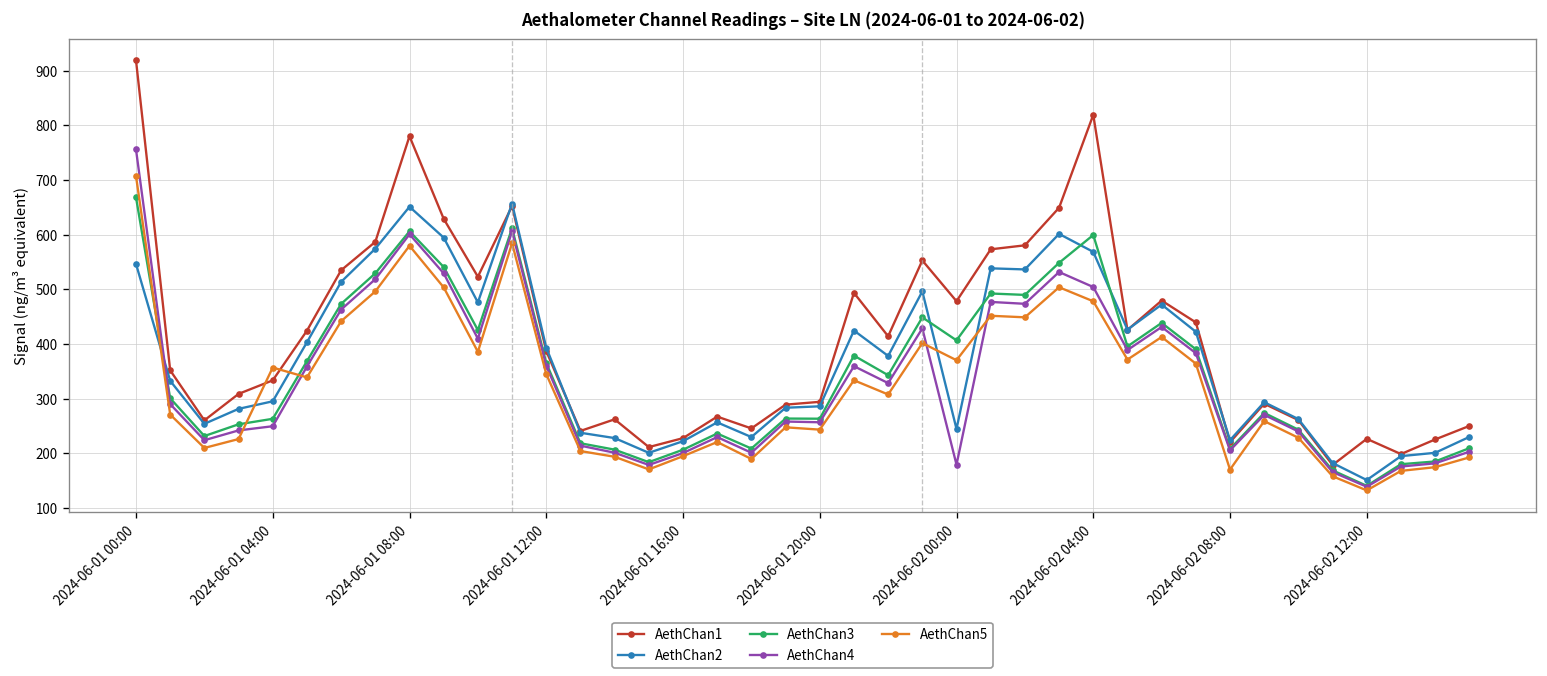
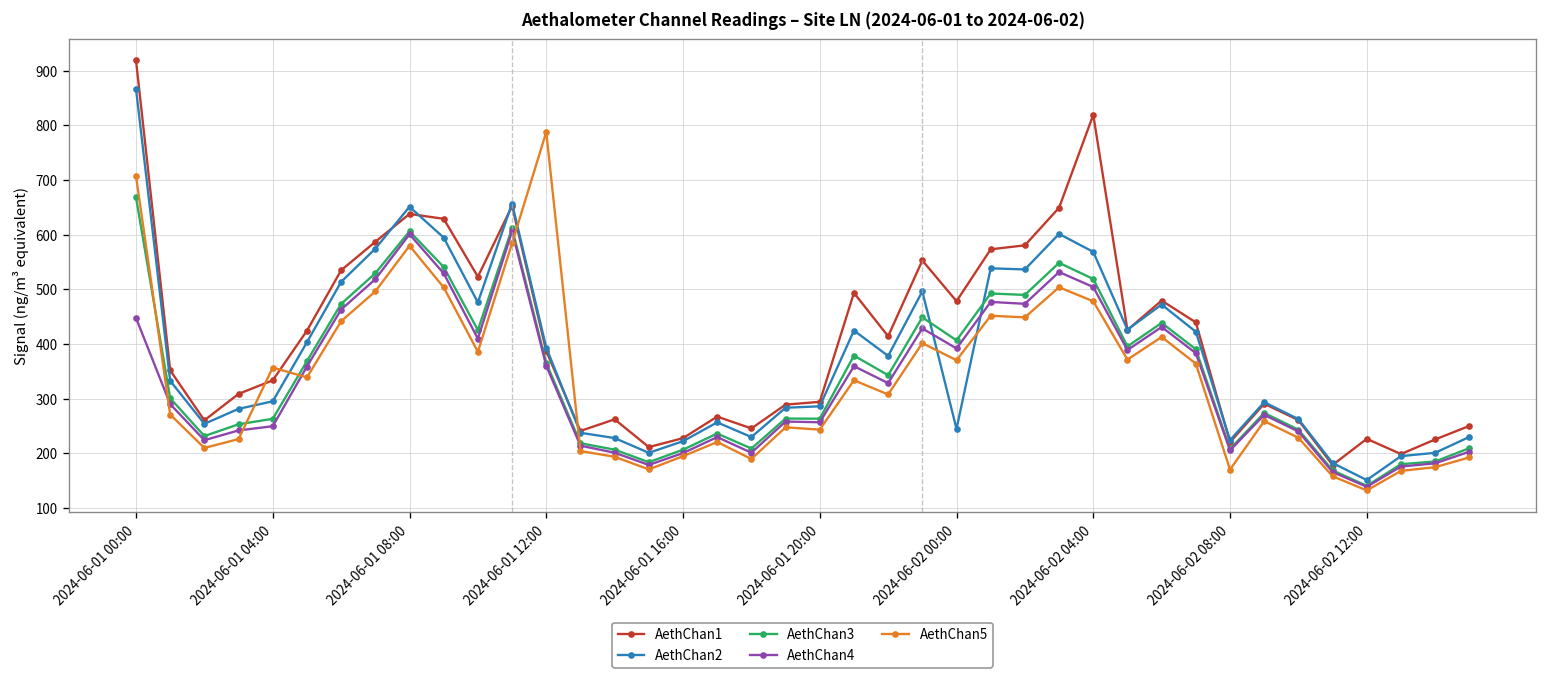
  {
    "AethChan1": {
      "2024-06-01 00:00": 920,
      "2024-06-01 04:00": 330,
-     "2024-06-01 08:00": 780,
+     "2024-06-01 08:00": 640,
      "2024-06-01 12:00": 390,
      "2024-06-01 16:00": 230,
      "2024-06-01 20:00": 290,
      "2024-06-02 00:00": 480,
      "2024-06-02 04:00": 820,
      "2024-06-02 12:00": 230
    },
    "AethChan2": {
-     "2024-06-01 00:00": 550,
+     "2024-06-01 00:00": 870,
      "2024-06-01 04:00": 290,
      "2024-06-01 08:00": 650,
      "2024-06-01 12:00": 390,
      "2024-06-01 16:00": 220,
      "2024-06-01 20:00": 290,
      "2024-06-02 00:00": 240,
      "2024-06-02 04:00": 570,
      "2024-06-02 12:00": 150
    },
    "AethChan3": {
      "2024-06-01 00:00": 670,
      "2024-06-01 04:00": 260,
      "2024-06-01 16:00": 210,
      "2024-06-01 20:00": 260,
      "2024-06-02 00:00": 410,
-     "2024-06-02 04:00": 600
+     "2024-06-02 04:00": 520
    },
    "AethChan4": {
-     "2024-06-01 00:00": 760,
+     "2024-06-01 00:00": 450,
      "2024-06-01 04:00": 250,
      "2024-06-01 16:00": 200,
      "2024-06-01 20:00": 260,
-     "2024-06-02 00:00": 180,
+     "2024-06-02 00:00": 390,
      "2024-06-02 04:00": 500
    },
    "AethChan5": {
      "2024-06-01 00:00": 710,
      "2024-06-01 04:00": 360,
      "2024-06-01 08:00": 580,
-     "2024-06-01 12:00": 340,
+     "2024-06-01 12:00": 790,
      "2024-06-01 16:00": 190,
      "2024-06-01 20:00": 240,
      "2024-06-02 00:00": 370,
      "2024-06-02 04:00": 480,
      "2024-06-02 08:00": 170,
      "2024-06-02 12:00": 130
    }
  }
